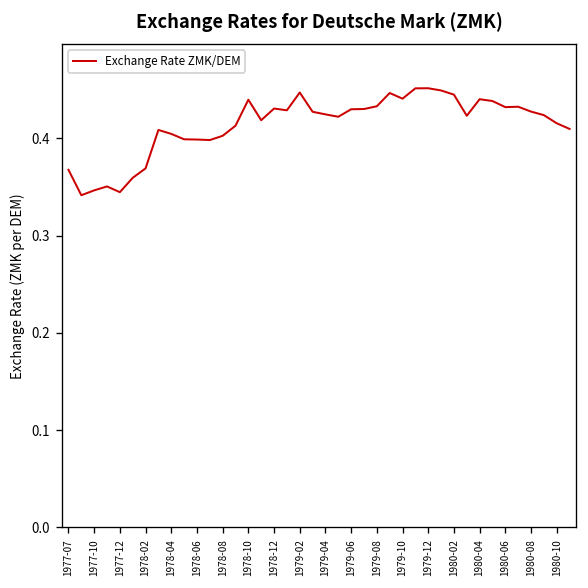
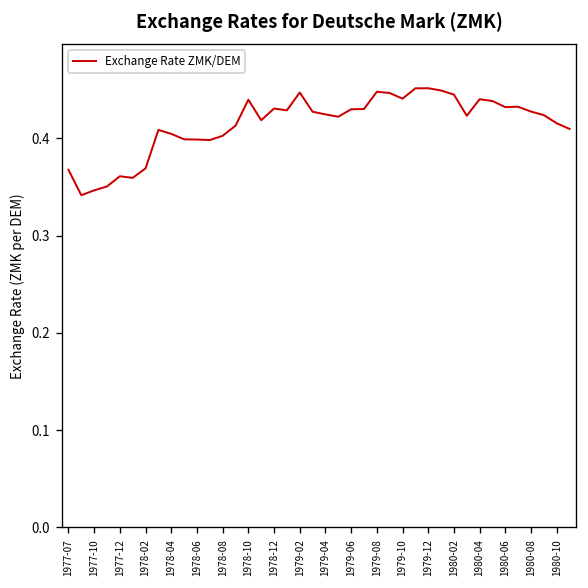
  {
    "1977-07": 0.37,
    "1977-10": 0.35,
-   "1977-12": 0.34,
+   "1977-12": 0.36,
    "1978-02": 0.37,
    "1978-04": 0.40,
    "1978-06": 0.40,
    "1978-08": 0.40,
    "1978-10": 0.44,
    "1978-12": 0.43,
    "1979-02": 0.45,
    "1979-04": 0.42,
    "1979-06": 0.43,
-   "1979-08": 0.43,
+   "1979-08": 0.45,
    "1979-10": 0.44,
    "1979-12": 0.45,
    "1980-02": 0.44,
    "1980-04": 0.44,
    "1980-06": 0.43,
    "1980-08": 0.43,
    "1980-10": 0.42
  }
